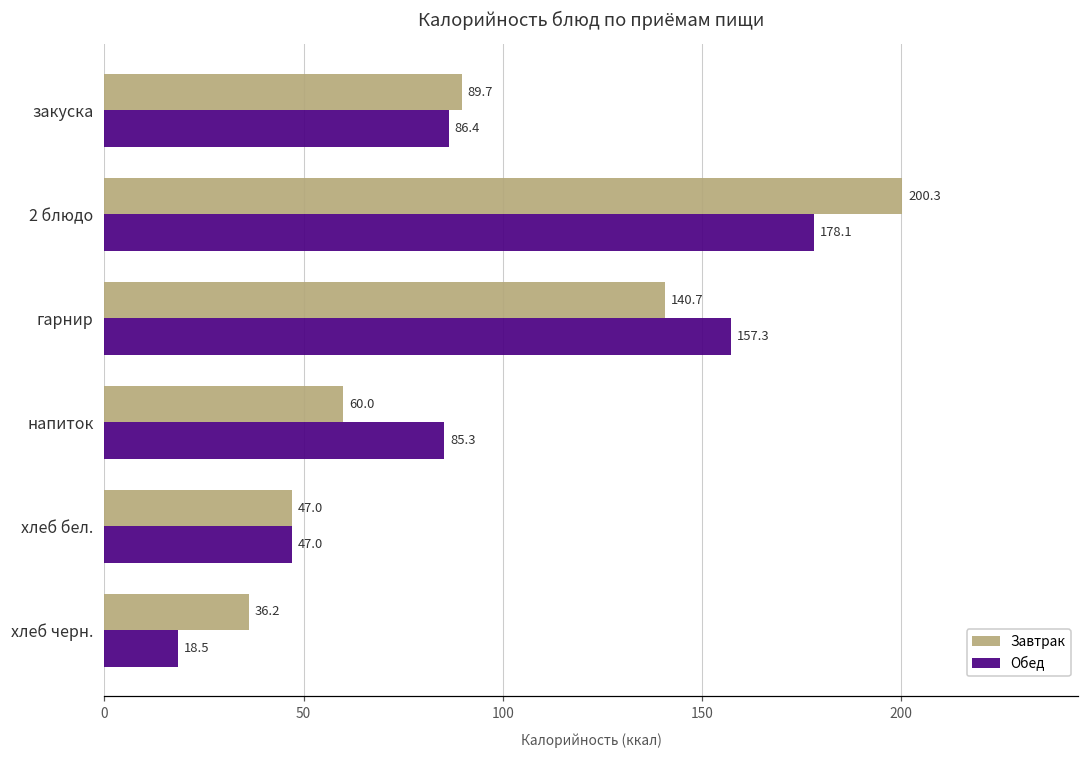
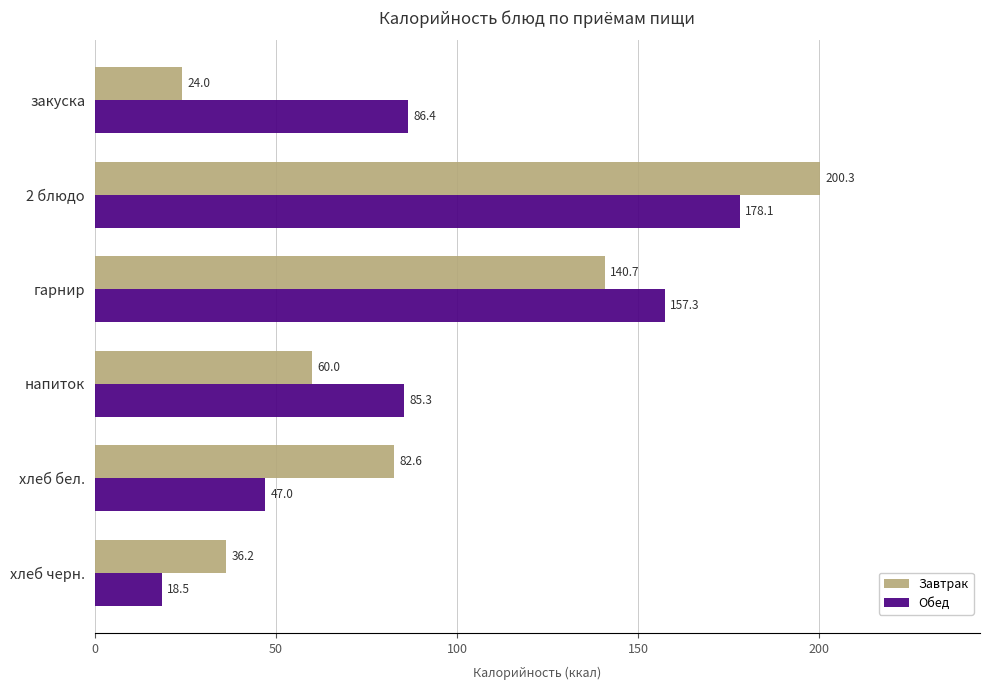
  {
    "Завтрак": {
-     "закуска": 89.7,
+     "закуска": 24.0,
      "2 блюдо": 200.3,
      "гарнир": 140.7,
      "напиток": 60.0,
-     "хлеб бел.": 47.0,
+     "хлеб бел.": 82.6,
      "хлеб черн.": 36.2
    },
    "Обед": {
      "закуска": 86.4,
      "2 блюдо": 178.1,
      "гарнир": 157.3,
      "напиток": 85.3,
      "хлеб бел.": 47.0,
      "хлеб черн.": 18.5
    }
  }
